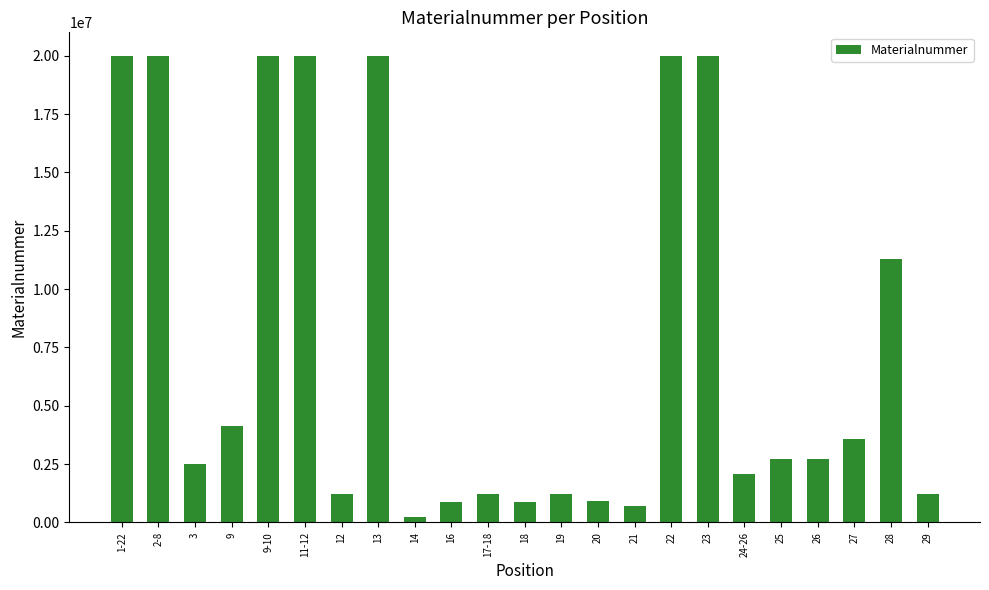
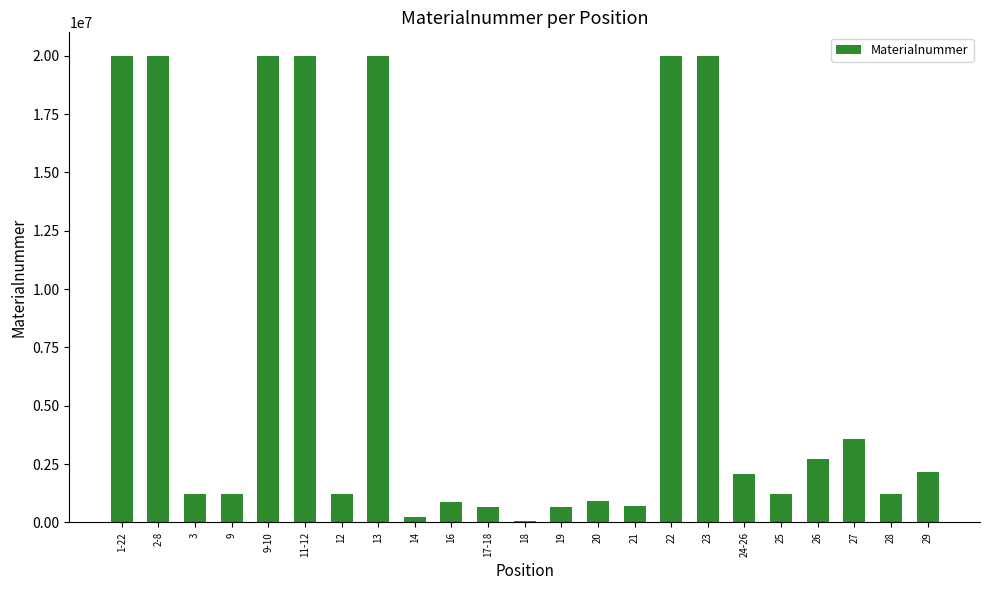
  {
    "1-22": 20000000,
    "2-8": 20000000,
-   "3": 2500000,
-   "9": 4100000,
+   "3": 1200000,
+   "9": 1200000,
    "9-10": 20000000,
    "11-12": 20000000,
    "12": 1200000,
    "13": 20000000,
    "14": 200000,
    "16": 900000,
-   "17-18": 1200000,
-   "18": 900000,
-   "19": 1200000,
+   "17-18": 700000,
+   "18": 100000,
+   "19": 600000,
    "20": 900000,
    "21": 700000,
    "22": 20000000,
    "23": 20000000,
    "24-26": 2100000,
-   "25": 2700000,
+   "25": 1200000,
    "26": 2700000,
    "27": 3600000,
-   "28": 11300000,
-   "29": 1200000
+   "28": 1200000,
+   "29": 2100000
  }
